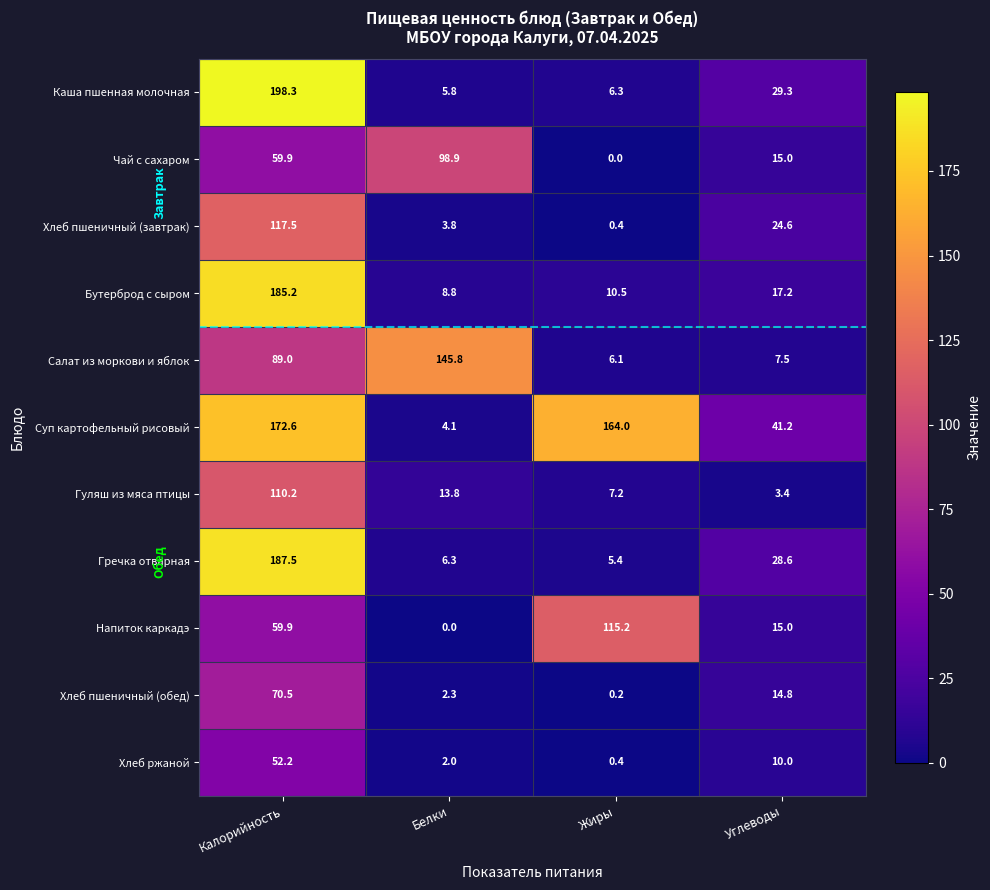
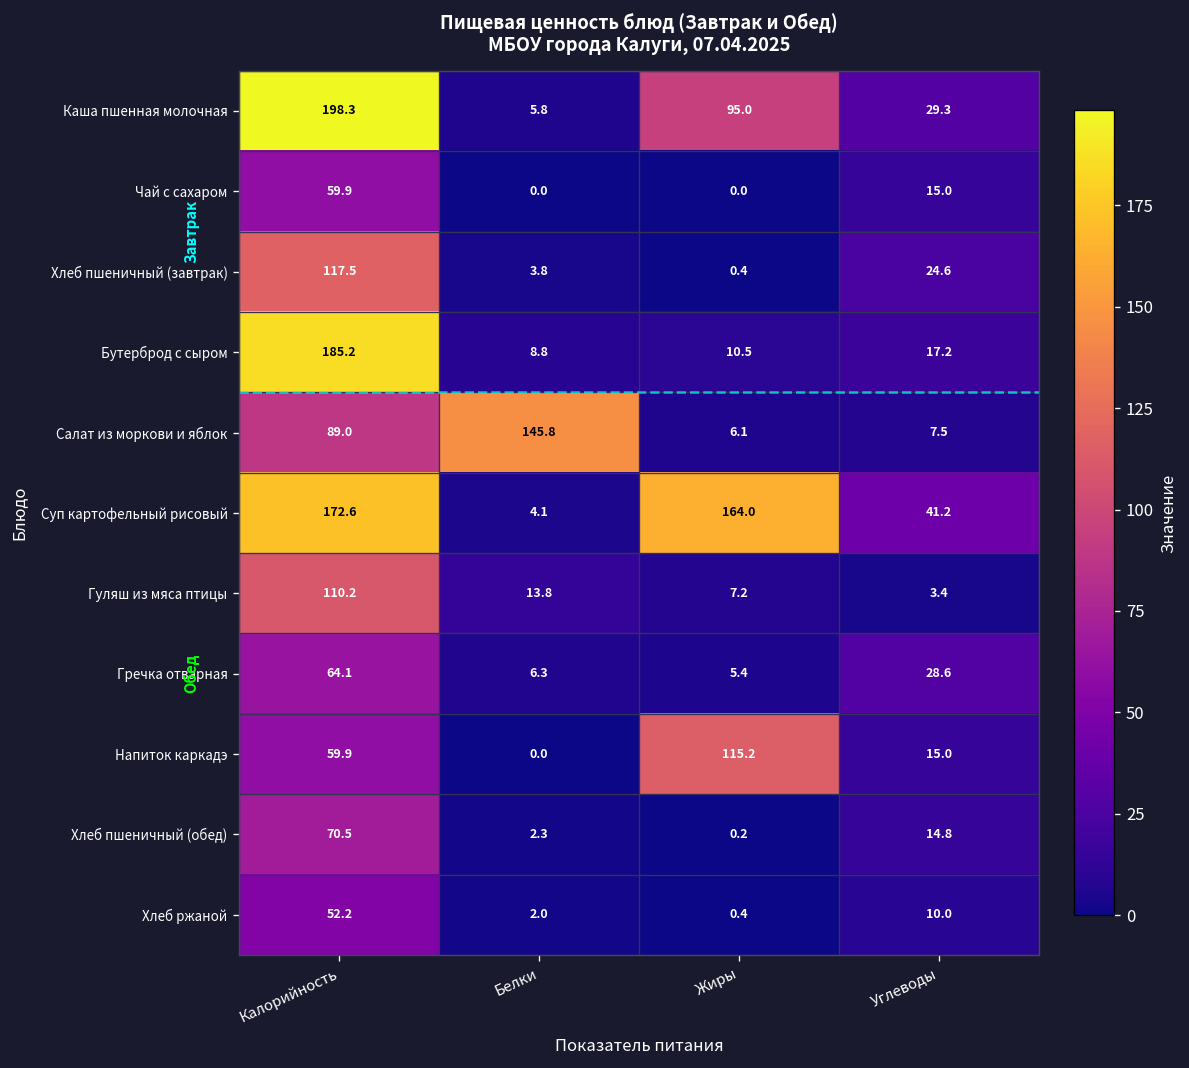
  {
    "Каша пшенная молочная": {
      "Калорийность": 198.3,
      "Белки": 5.8,
-     "Жиры": 6.3,
+     "Жиры": 95.0,
      "Углеводы": 29.3
    },
    "Чай с сахаром": {
      "Калорийность": 59.9,
-     "Белки": 98.9,
+     "Белки": 0.0,
      "Жиры": 0.0,
      "Углеводы": 15.0
    },
    "Хлеб пшеничный (завтрак)": {
      "Калорийность": 117.5,
      "Белки": 3.8,
      "Жиры": 0.4,
      "Углеводы": 24.6
    },
    "Бутерброд с сыром": {
      "Калорийность": 185.2,
      "Белки": 8.8,
      "Жиры": 10.5,
      "Углеводы": 17.2
    },
    "Салат из моркови и яблок": {
      "Калорийность": 89.0,
      "Белки": 145.8,
      "Жиры": 6.1,
      "Углеводы": 7.5
    },
    "Суп картофельный рисовый": {
      "Калорийность": 172.6,
      "Белки": 4.1,
      "Жиры": 164.0,
      "Углеводы": 41.2
    },
    "Гуляш из мяса птицы": {
      "Калорийность": 110.2,
      "Белки": 13.8,
      "Жиры": 7.2,
      "Углеводы": 3.4
    },
    "Гречка отварная": {
-     "Калорийность": 187.5,
+     "Калорийность": 64.1,
      "Белки": 6.3,
      "Жиры": 5.4,
      "Углеводы": 28.6
    },
    "Напиток каркадэ": {
      "Калорийность": 59.9,
      "Белки": 0.0,
      "Жиры": 115.2,
      "Углеводы": 15.0
    },
    "Хлеб пшеничный (обед)": {
      "Калорийность": 70.5,
      "Белки": 2.3,
      "Жиры": 0.2,
      "Углеводы": 14.8
    },
    "Хлеб ржаной": {
      "Калорийность": 52.2,
      "Белки": 2.0,
      "Жиры": 0.4,
      "Углеводы": 10.0
    }
  }
